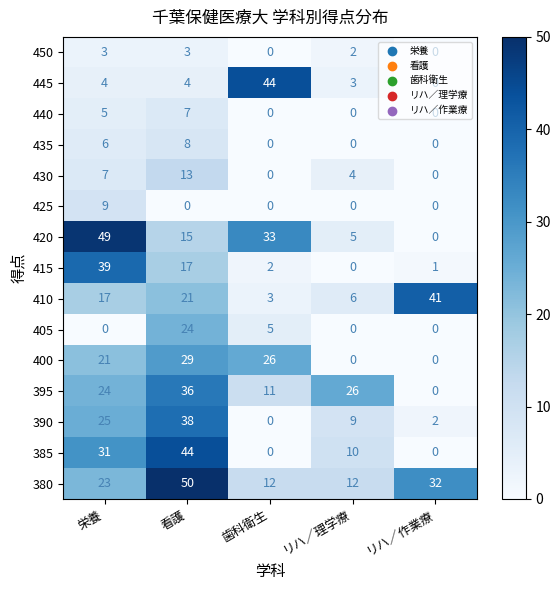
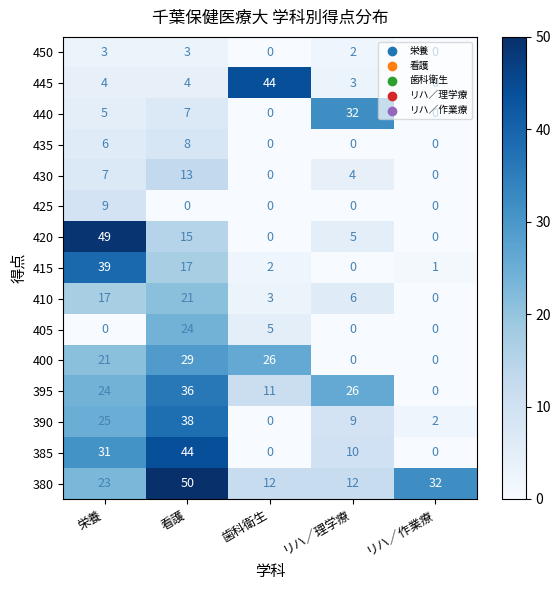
  {
    "450": {
      "栄養": 3,
      "看護": 3,
      "歯科衛生": 0,
      "リハ／理学療": 2
    },
    "445": {
      "栄養": 4,
      "看護": 4,
      "歯科衛生": 44,
      "リハ／理学療": 3
    },
    "440": {
      "栄養": 5,
      "看護": 7,
      "歯科衛生": 0,
-     "リハ／理学療": 0
+     "リハ／理学療": 32
    },
    "435": {
      "栄養": 6,
      "看護": 8,
      "歯科衛生": 0,
      "リハ／理学療": 0,
      "リハ／作業療": 0
    },
    "430": {
      "栄養": 7,
      "看護": 13,
      "歯科衛生": 0,
      "リハ／理学療": 4,
      "リハ／作業療": 0
    },
    "425": {
      "栄養": 9,
      "看護": 0,
      "歯科衛生": 0,
      "リハ／理学療": 0,
      "リハ／作業療": 0
    },
    "420": {
      "栄養": 49,
      "看護": 15,
-     "歯科衛生": 33,
+     "歯科衛生": 0,
      "リハ／理学療": 5,
      "リハ／作業療": 0
    },
    "415": {
      "栄養": 39,
      "看護": 17,
      "歯科衛生": 2,
      "リハ／理学療": 0,
      "リハ／作業療": 1
    },
    "410": {
      "栄養": 17,
      "看護": 21,
      "歯科衛生": 3,
      "リハ／理学療": 6,
-     "リハ／作業療": 41
+     "リハ／作業療": 0
    },
    "405": {
      "栄養": 0,
      "看護": 24,
      "歯科衛生": 5,
      "リハ／理学療": 0,
      "リハ／作業療": 0
    },
    "400": {
      "栄養": 21,
      "看護": 29,
      "歯科衛生": 26,
      "リハ／理学療": 0,
      "リハ／作業療": 0
    },
    "395": {
      "栄養": 24,
      "看護": 36,
      "歯科衛生": 11,
      "リハ／理学療": 26,
      "リハ／作業療": 0
    },
    "390": {
      "看護": 38,
      "歯科衛生": 0,
      "リハ／理学療": 9,
      "リハ／作業療": 2
    },
    "385": {
      "栄養": 31,
      "看護": 44,
      "歯科衛生": 0,
      "リハ／理学療": 10,
      "リハ／作業療": 0
    },
    "380": {
      "栄養": 23,
      "看護": 50,
      "歯科衛生": 12,
      "リハ／理学療": 12,
      "リハ／作業療": 32
    }
  }
